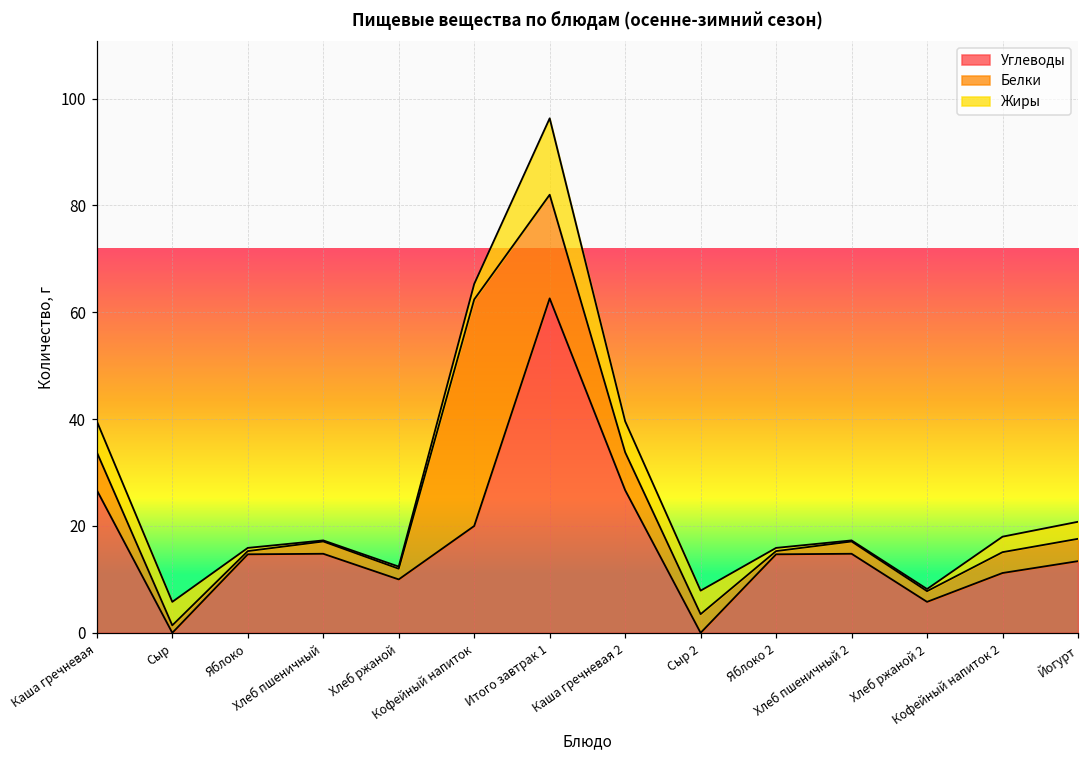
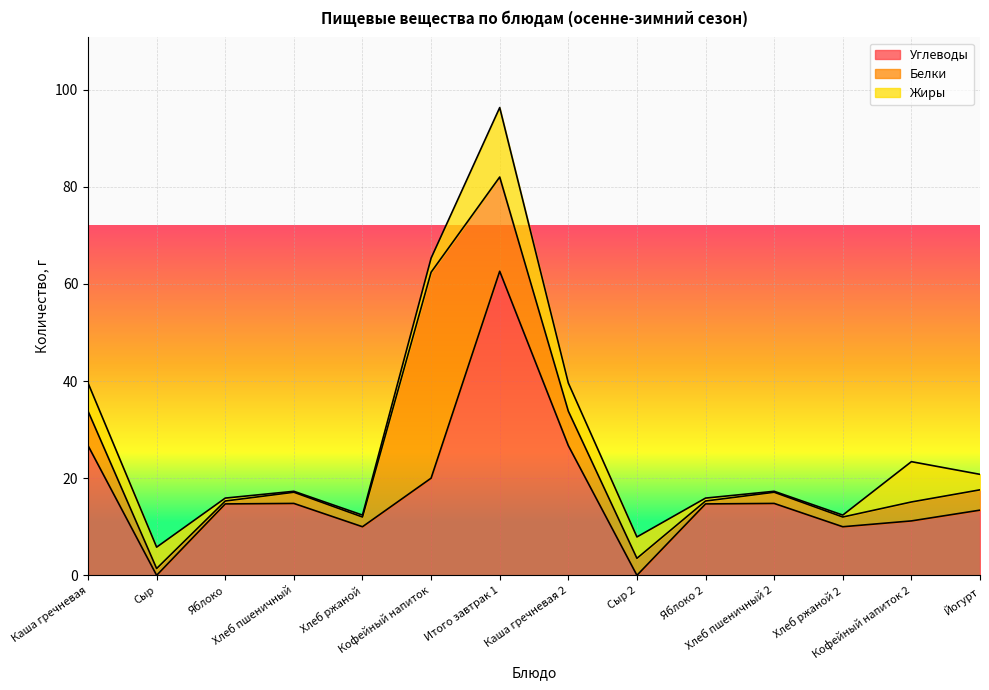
  {
    "Углеводы": {
      "Каша гречневая": 27,
      "Сыр": 0,
      "Яблоко": 15,
      "Хлеб пшеничный": 15,
      "Хлеб ржаной": 10,
      "Кофейный напиток": 20,
      "Итого завтрак 1": 63,
      "Каша гречневая 2": 27,
      "Сыр 2": 0,
      "Яблоко 2": 15,
      "Хлеб пшеничный 2": 15,
-     "Хлеб ржаной 2": 6,
+     "Хлеб ржаной 2": 10,
      "Кофейный напиток 2": 11,
      "Йогурт": 13
    },
    "Белки": {
      "Каша гречневая": 7,
      "Сыр": 1,
      "Яблоко": 1,
      "Кофейный напиток": 42,
      "Итого завтрак 1": 19,
      "Каша гречневая 2": 7,
      "Сыр 2": 4,
      "Яблоко 2": 1,
      "Кофейный напиток 2": 4,
      "Йогурт": 4
    },
    "Жиры": {
      "Каша гречневая": 6,
      "Сыр": 4,
      "Яблоко": 1,
      "Кофейный напиток": 3,
      "Итого завтрак 1": 14,
      "Каша гречневая 2": 6,
      "Сыр 2": 4,
      "Яблоко 2": 1,
-     "Кофейный напиток 2": 3,
+     "Кофейный напиток 2": 8,
      "Йогурт": 3
    }
  }
